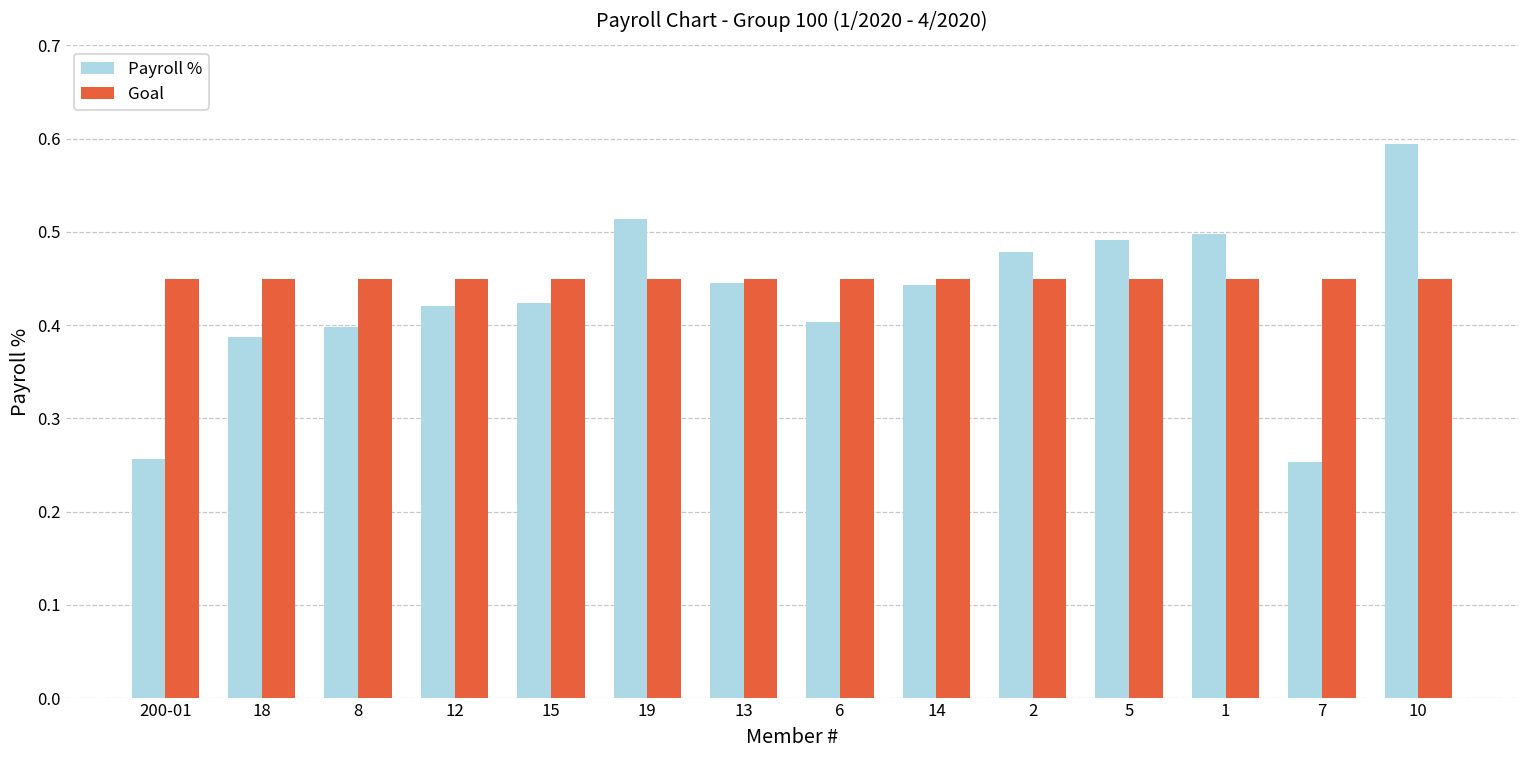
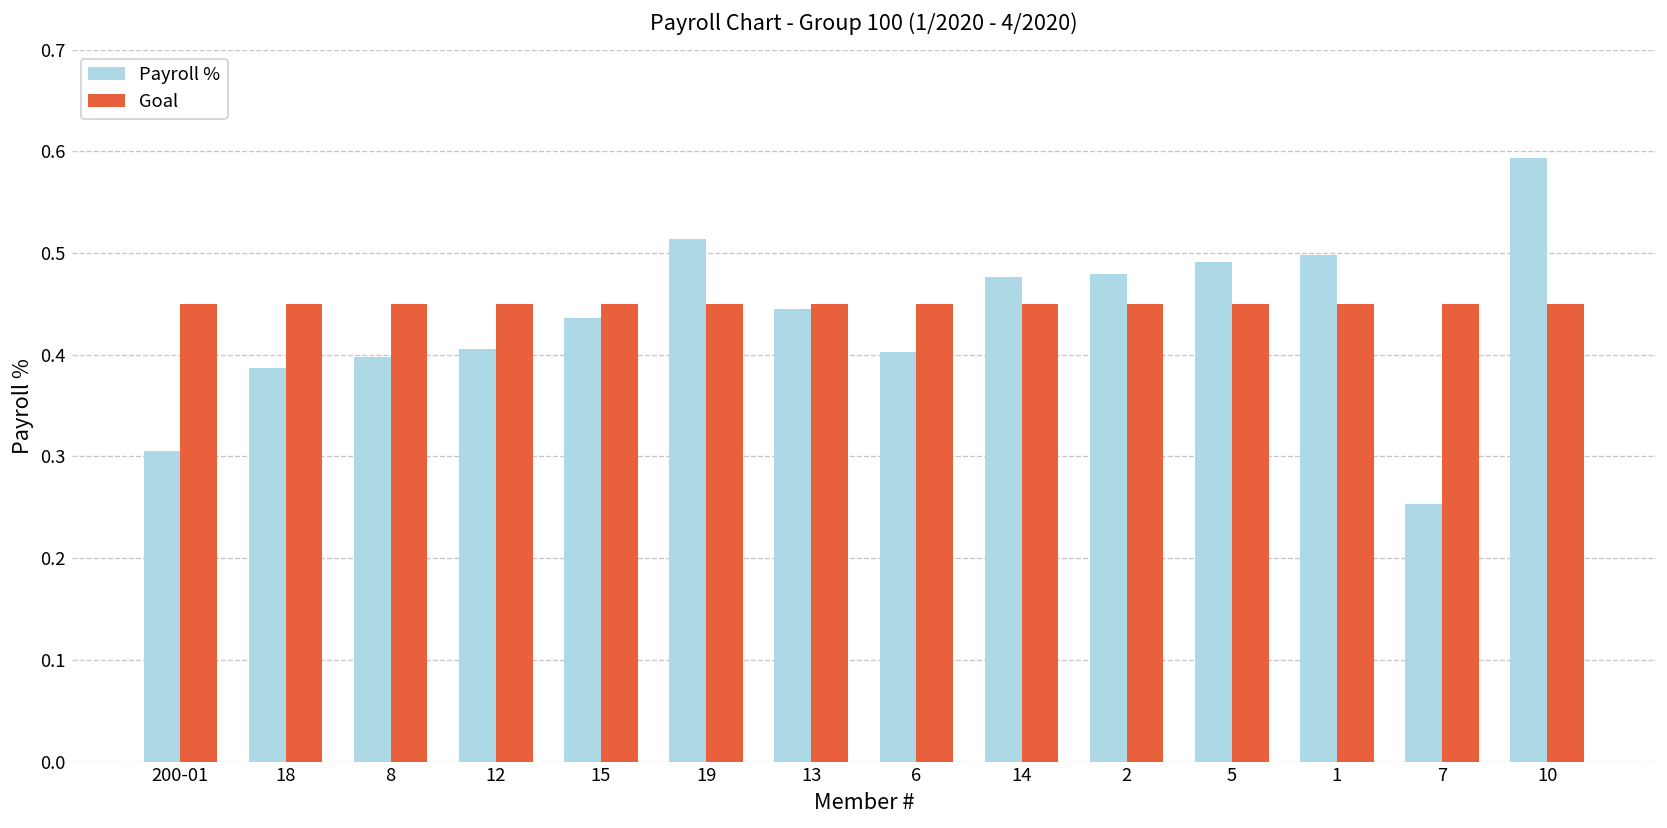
  {
    "Payroll %": {
-     "200-01": 0.26,
+     "200-01": 0.31,
      "18": 0.39,
      "8": 0.40,
-     "12": 0.42,
-     "15": 0.42,
+     "12": 0.41,
+     "15": 0.44,
      "19": 0.51,
      "13": 0.44,
      "6": 0.40,
-     "14": 0.44,
+     "14": 0.48,
      "2": 0.48,
      "5": 0.49,
      "1": 0.50,
      "7": 0.25,
      "10": 0.59
    },
    "Goal": {
      "200-01": 0.45,
      "18": 0.45,
      "8": 0.45,
      "12": 0.45,
      "15": 0.45,
      "19": 0.45,
      "13": 0.45,
      "6": 0.45,
      "14": 0.45,
      "2": 0.45,
      "5": 0.45,
      "1": 0.45,
      "7": 0.45,
      "10": 0.45
    }
  }
